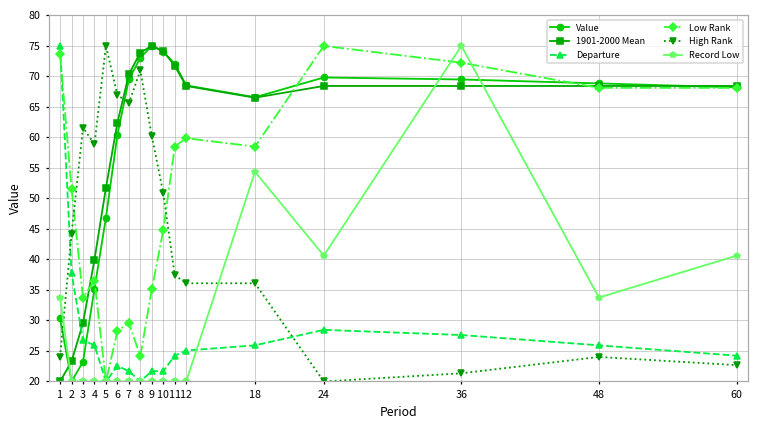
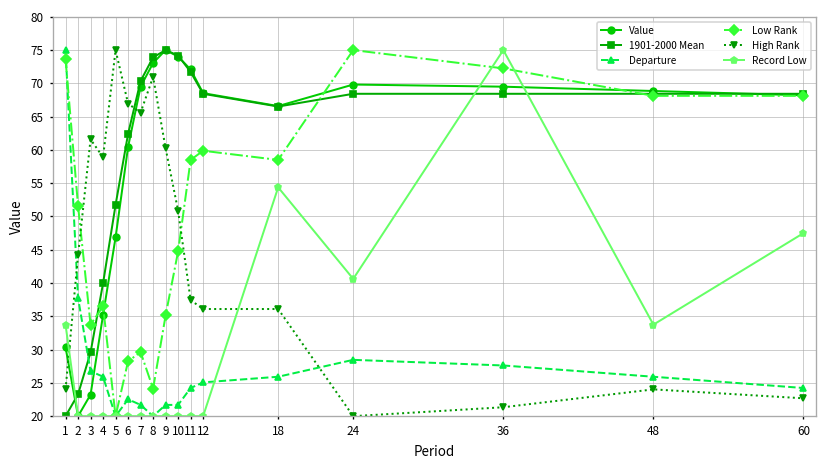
  {
    "Record Low": {
      "1": 34,
      "3": 20,
      "4": 20,
      "6": 20,
      "7": 20,
      "9": 20,
      "10": 20,
      "11": 20,
      "12": 20,
      "18": 54,
      "24": 41,
      "36": 75,
      "48": 34,
-     "60": 41
+     "60": 48
    }
  }
